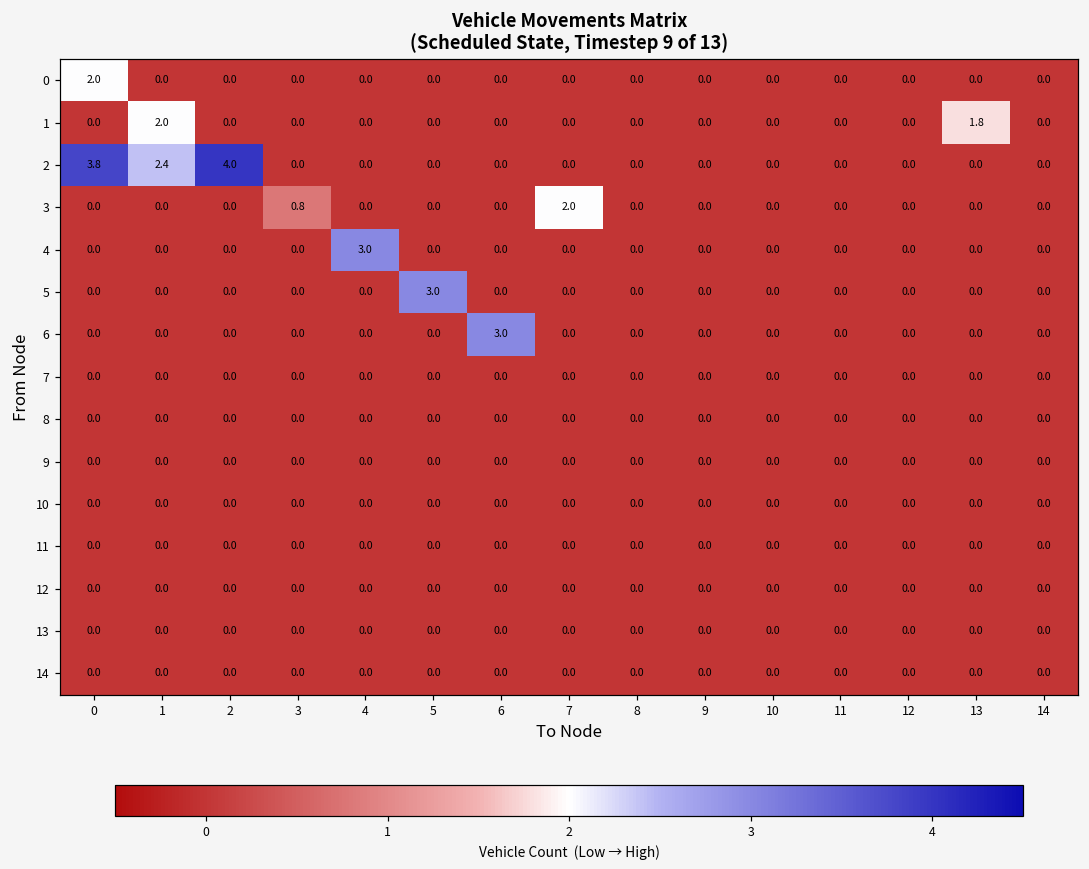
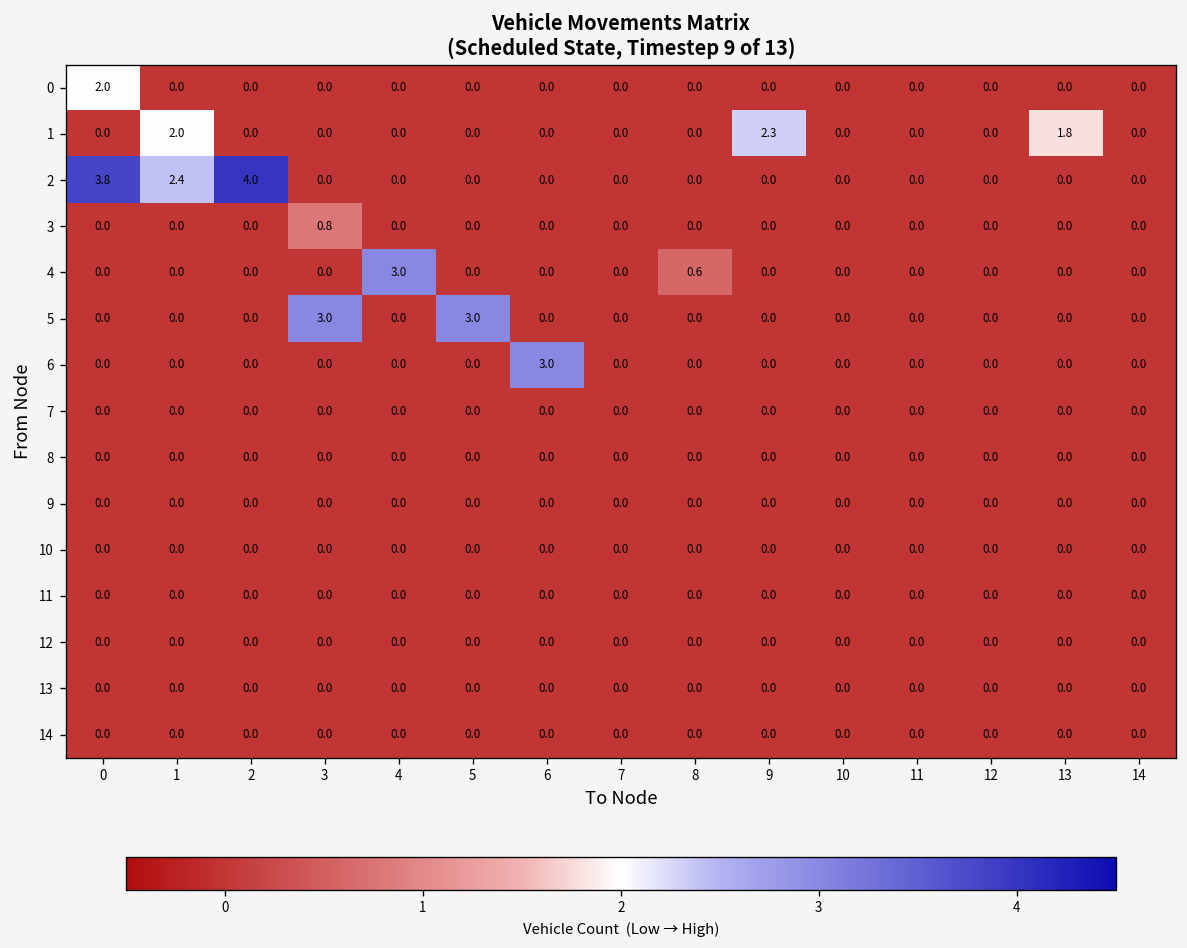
  {
    "1": {
      "0": 0.0,
      "1": 2.0,
      "2": 0.0,
      "3": 0.0,
      "4": 0.0,
      "5": 0.0,
      "6": 0.0,
      "7": 0.0,
      "8": 0.0,
-     "9": 0.0,
+     "9": 2.3,
      "10": 0.0,
      "11": 0.0,
      "12": 0.0,
      "13": 1.8,
      "14": 0.0
    },
    "3": {
      "0": 0.0,
      "1": 0.0,
      "2": 0.0,
      "3": 0.8,
      "4": 0.0,
      "5": 0.0,
      "6": 0.0,
-     "7": 2.0,
+     "7": 0.0,
      "8": 0.0,
      "9": 0.0,
      "10": 0.0,
      "11": 0.0,
      "12": 0.0,
      "13": 0.0,
      "14": 0.0
    },
    "4": {
      "0": 0.0,
      "1": 0.0,
      "2": 0.0,
      "3": 0.0,
      "4": 3.0,
      "5": 0.0,
      "6": 0.0,
      "7": 0.0,
-     "8": 0.0,
+     "8": 0.6,
      "9": 0.0,
      "10": 0.0,
      "11": 0.0,
      "12": 0.0,
      "13": 0.0,
      "14": 0.0
    },
    "5": {
      "0": 0.0,
      "1": 0.0,
      "2": 0.0,
-     "3": 0.0,
+     "3": 3.0,
      "4": 0.0,
      "5": 3.0,
      "6": 0.0,
      "7": 0.0,
      "8": 0.0,
      "9": 0.0,
      "10": 0.0,
      "11": 0.0,
      "12": 0.0,
      "13": 0.0,
      "14": 0.0
    }
  }
